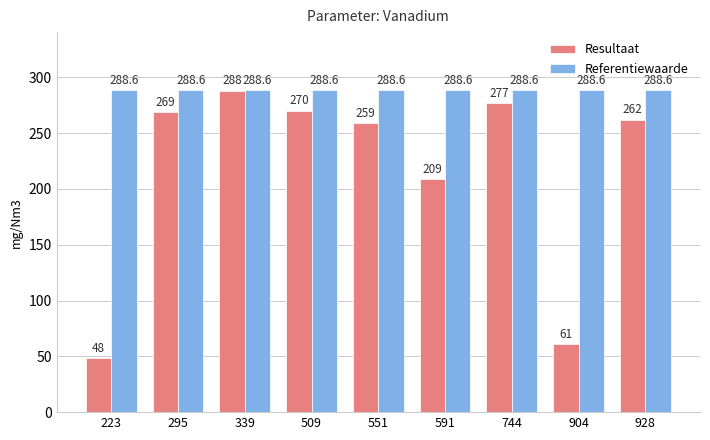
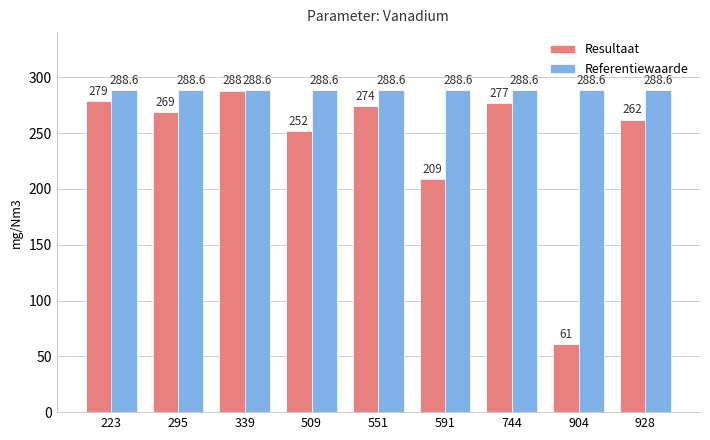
  {
    "Resultaat": {
-     "223": 48,
+     "223": 279,
      "295": 269,
      "339": 288,
-     "509": 270,
-     "551": 259,
+     "509": 252,
+     "551": 274,
      "591": 209,
      "744": 277,
      "904": 61,
      "928": 262
    },
    "Referentiewaarde": {
      "223": 288.6,
      "295": 288.6,
      "339": 288.6,
      "509": 288.6,
      "551": 288.6,
      "591": 288.6,
      "744": 288.6,
      "904": 288.6,
      "928": 288.6
    }
  }
